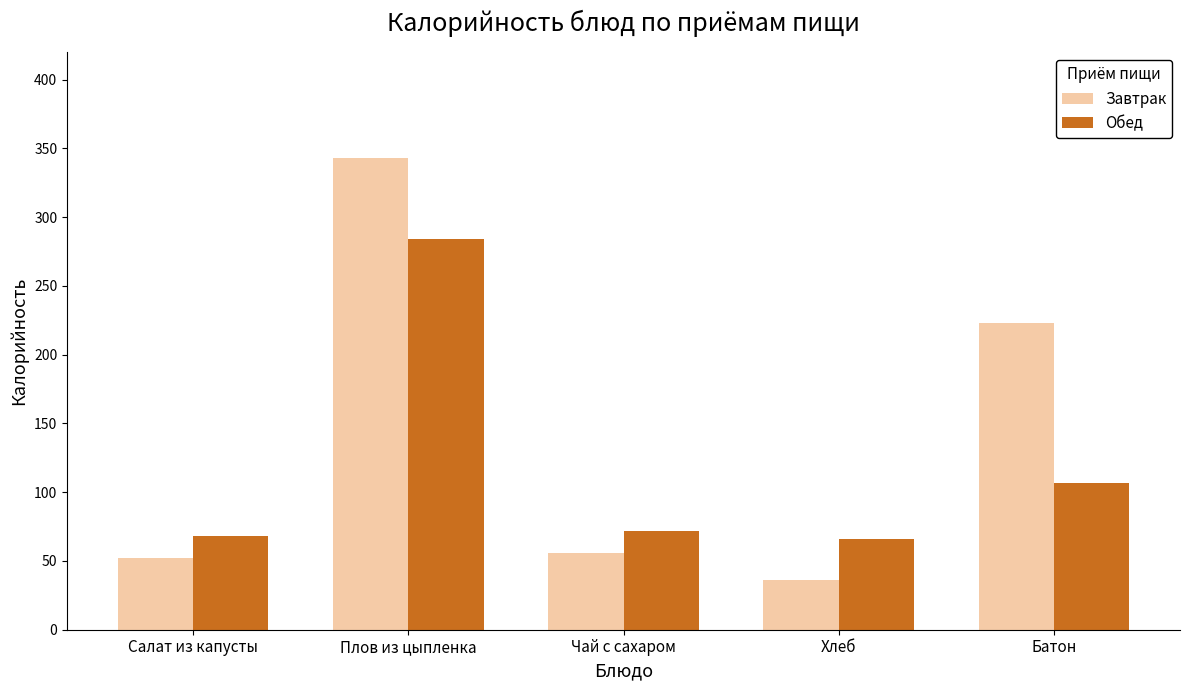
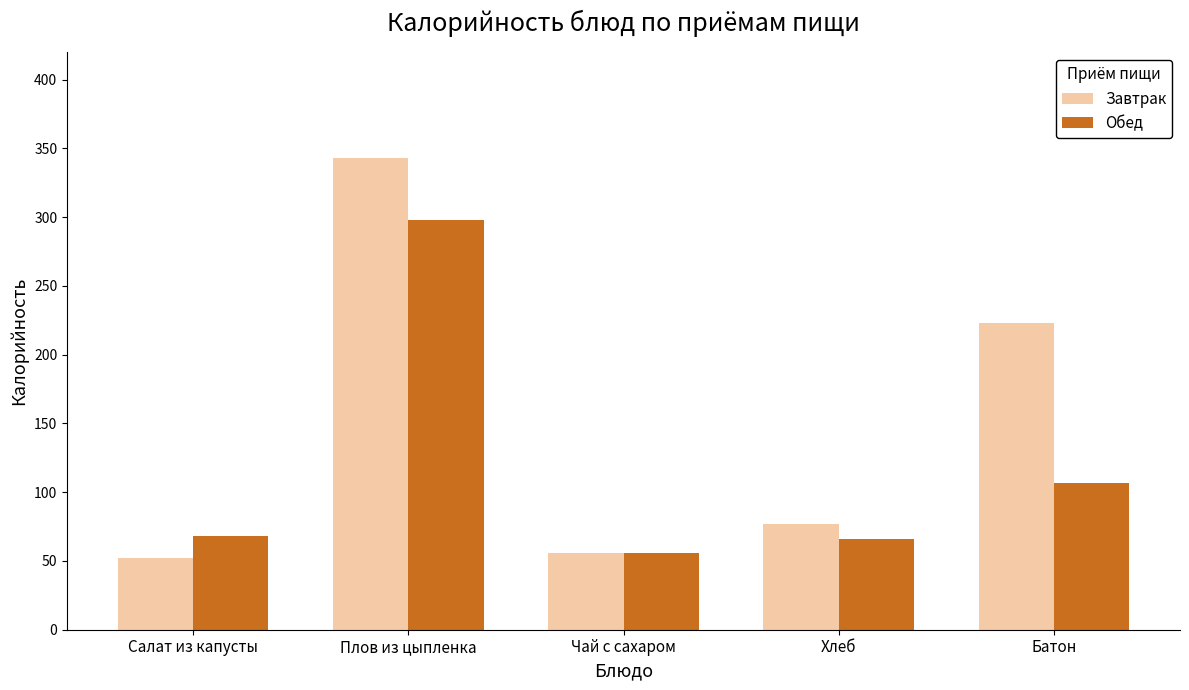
  {
    "Завтрак": {
      "Салат из капусты": 52,
      "Плов из цыпленка": 343,
      "Чай с сахаром": 56,
-     "Хлеб": 36,
+     "Хлеб": 77,
      "Батон": 223
    },
    "Обед": {
      "Салат из капусты": 68,
-     "Плов из цыпленка": 284,
-     "Чай с сахаром": 72,
+     "Плов из цыпленка": 298,
+     "Чай с сахаром": 56,
      "Хлеб": 66,
      "Батон": 107
    }
  }
